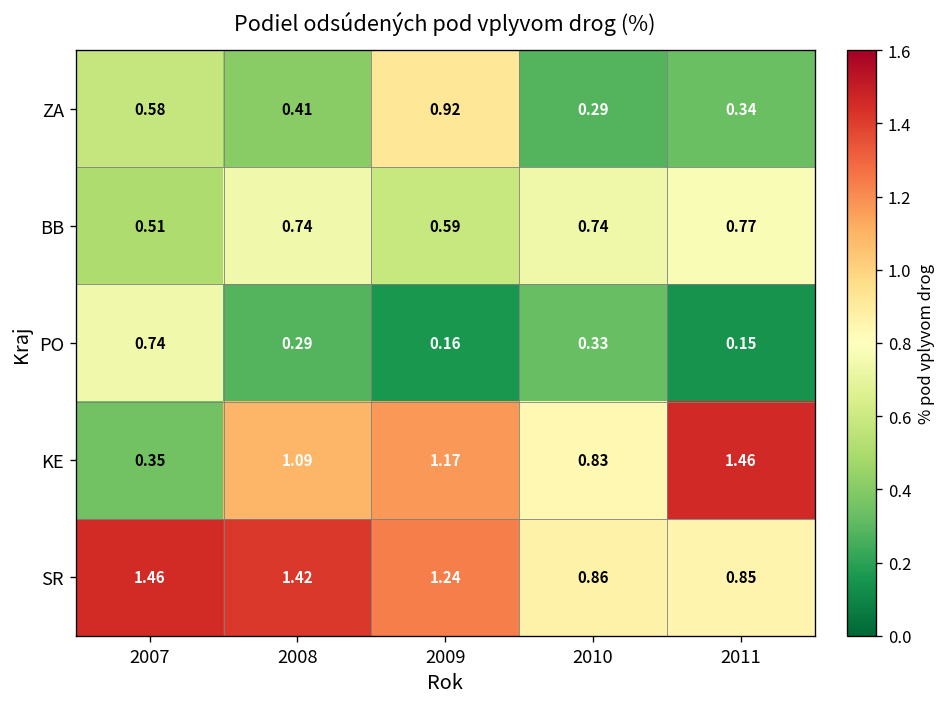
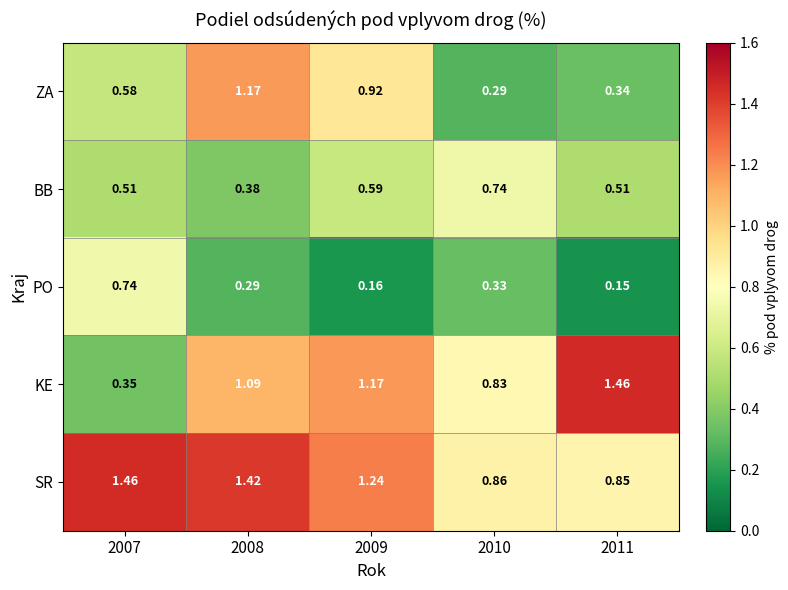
  {
    "ZA": {
      "2007": 0.58,
-     "2008": 0.41,
+     "2008": 1.17,
      "2009": 0.92,
      "2010": 0.29,
      "2011": 0.34
    },
    "BB": {
      "2007": 0.51,
-     "2008": 0.74,
+     "2008": 0.38,
      "2009": 0.59,
      "2010": 0.74,
-     "2011": 0.77
+     "2011": 0.51
    },
    "PO": {
      "2007": 0.74,
      "2008": 0.29,
      "2009": 0.16,
      "2010": 0.33,
      "2011": 0.15
    },
    "KE": {
      "2007": 0.35,
      "2008": 1.09,
      "2009": 1.17,
      "2010": 0.83,
      "2011": 1.46
    },
    "SR": {
      "2007": 1.46,
      "2008": 1.42,
      "2009": 1.24,
      "2010": 0.86,
      "2011": 0.85
    }
  }
